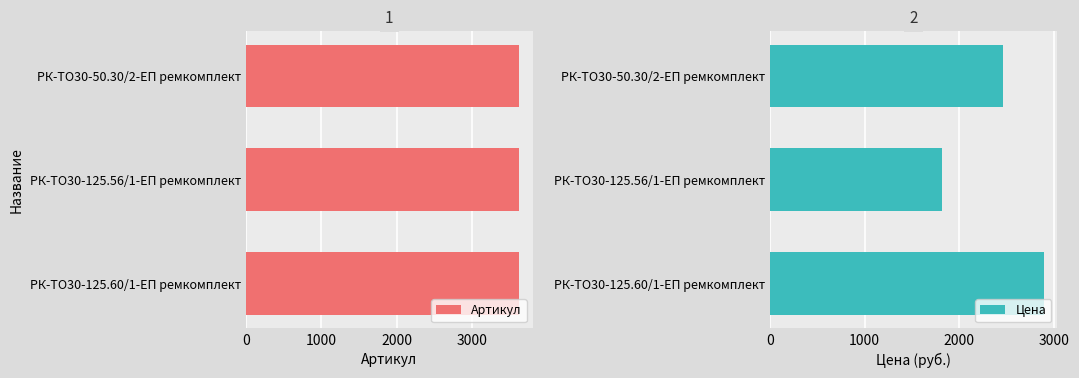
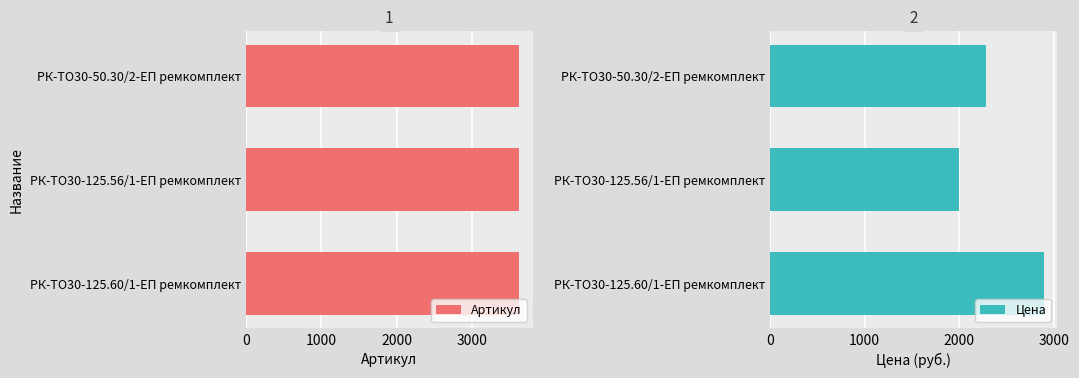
  {
    "1": {
      "РК-ТО30-50.30/2-ЕП ремкомплект": 3600,
      "РК-ТО30-125.56/1-ЕП ремкомплект": 3600,
      "РК-ТО30-125.60/1-ЕП ремкомплект": 3600
    },
    "2": {
-     "РК-ТО30-50.30/2-ЕП ремкомплект": 2500,
-     "РК-ТО30-125.56/1-ЕП ремкомплект": 1800,
+     "РК-ТО30-50.30/2-ЕП ремкомплект": 2300,
+     "РК-ТО30-125.56/1-ЕП ремкомплект": 2000,
      "РК-ТО30-125.60/1-ЕП ремкомплект": 2900
    }
  }
